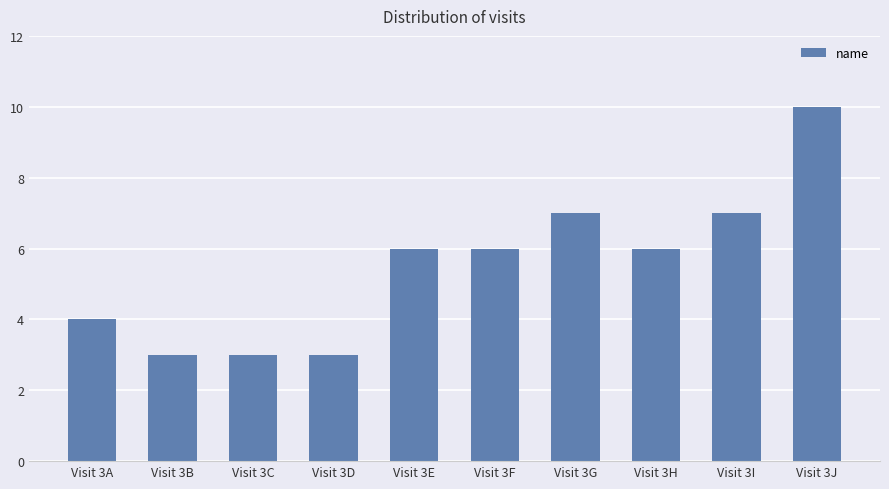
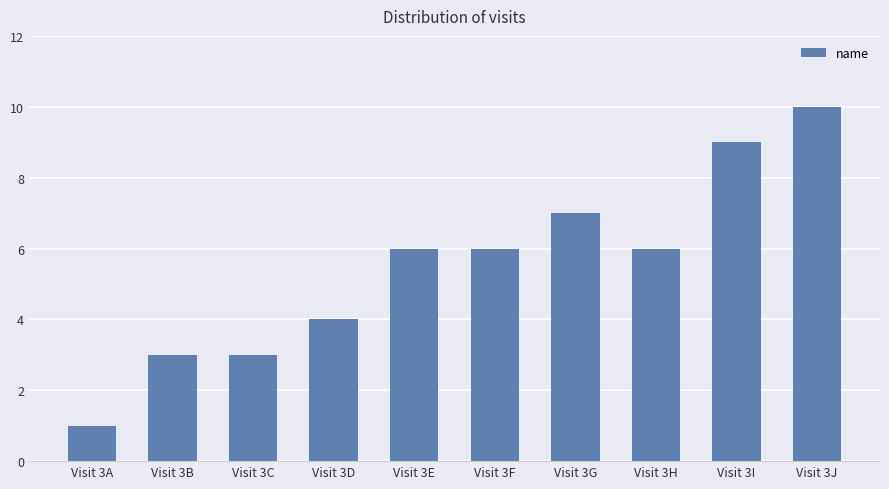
  {
-   "Visit 3A": 4,
+   "Visit 3A": 1,
    "Visit 3B": 3,
    "Visit 3C": 3,
-   "Visit 3D": 3,
+   "Visit 3D": 4,
    "Visit 3E": 6,
    "Visit 3F": 6,
    "Visit 3G": 7,
    "Visit 3H": 6,
-   "Visit 3I": 7,
+   "Visit 3I": 9,
    "Visit 3J": 10
  }
